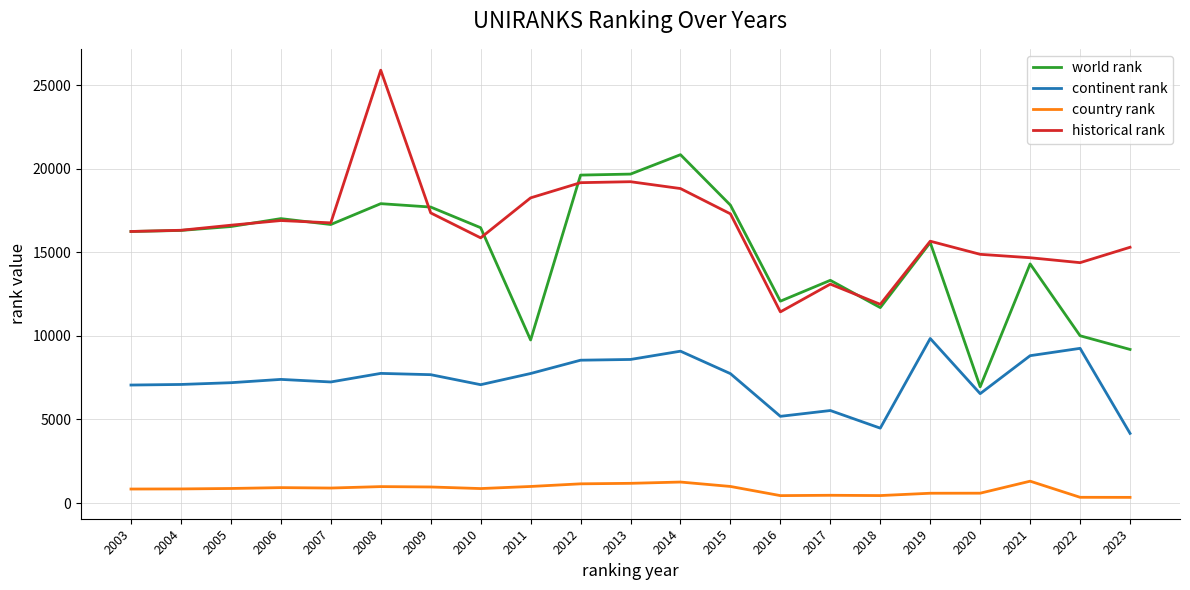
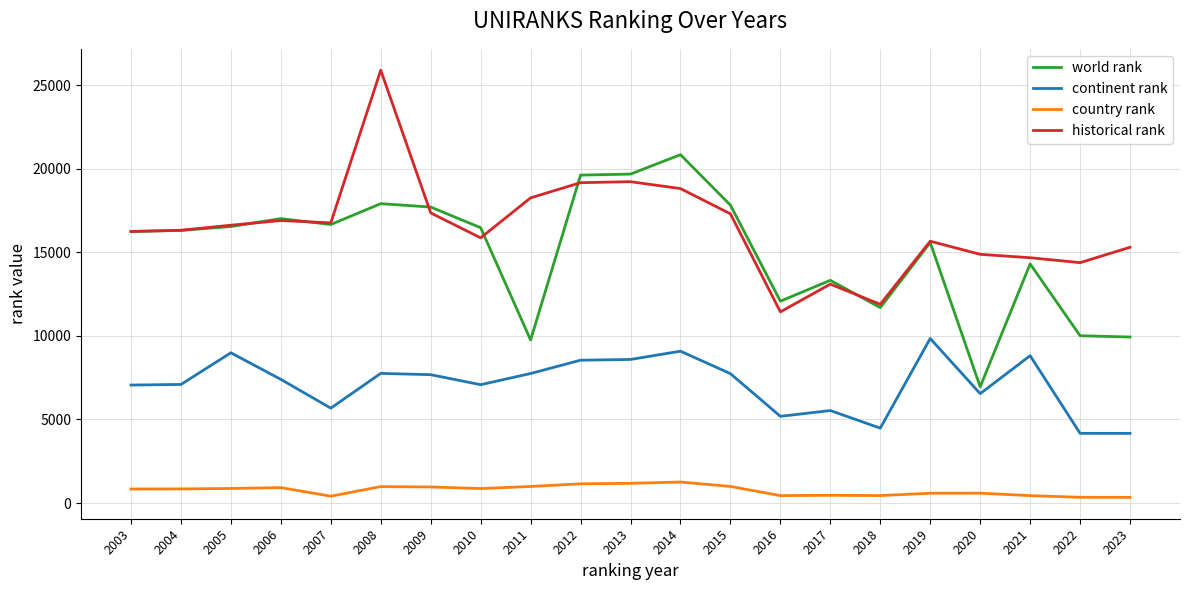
  {
    "world rank": {
      "2008": 17900,
      "2009": 17700,
      "2010": 16500,
      "2011": 9800,
      "2012": 19600,
      "2013": 19700,
      "2014": 20800,
      "2015": 17800,
      "2016": 12100,
      "2017": 13300,
      "2018": 11700,
      "2020": 7000,
      "2021": 14300,
      "2022": 10000,
-     "2023": 9200
+     "2023": 9900
    },
    "continent rank": {
      "2003": 7100,
      "2004": 7100,
-     "2005": 7200,
+     "2005": 9000,
      "2006": 7400,
-     "2007": 7200,
+     "2007": 5700,
      "2008": 7800,
      "2009": 7700,
      "2010": 7100,
      "2011": 7800,
      "2012": 8500,
      "2013": 8600,
      "2014": 9100,
      "2015": 7700,
      "2016": 5200,
      "2017": 5500,
      "2018": 4500,
      "2019": 9800,
      "2020": 6500,
      "2021": 8800,
-     "2022": 9300,
+     "2022": 4200,
      "2023": 4200
    },
    "country rank": {
      "2003": 800,
      "2004": 800,
      "2005": 900,
      "2006": 900,
-     "2007": 900,
+     "2007": 400,
      "2008": 1000,
      "2009": 1000,
      "2010": 900,
      "2011": 1000,
      "2012": 1200,
      "2013": 1200,
      "2014": 1300,
      "2015": 1000,
      "2016": 400,
      "2017": 500,
      "2018": 500,
      "2019": 600,
      "2020": 600,
-     "2021": 1300,
+     "2021": 400,
      "2022": 300,
      "2023": 300
    },
    "historical rank": {
      "2008": 25900,
      "2009": 17400,
      "2010": 15900,
      "2011": 18300,
      "2012": 19200,
      "2013": 19200,
      "2014": 18800,
      "2015": 17300,
      "2016": 11400,
      "2017": 13100,
      "2018": 11900,
      "2020": 14900,
      "2021": 14700,
      "2022": 14400,
      "2023": 15300
    }
  }
